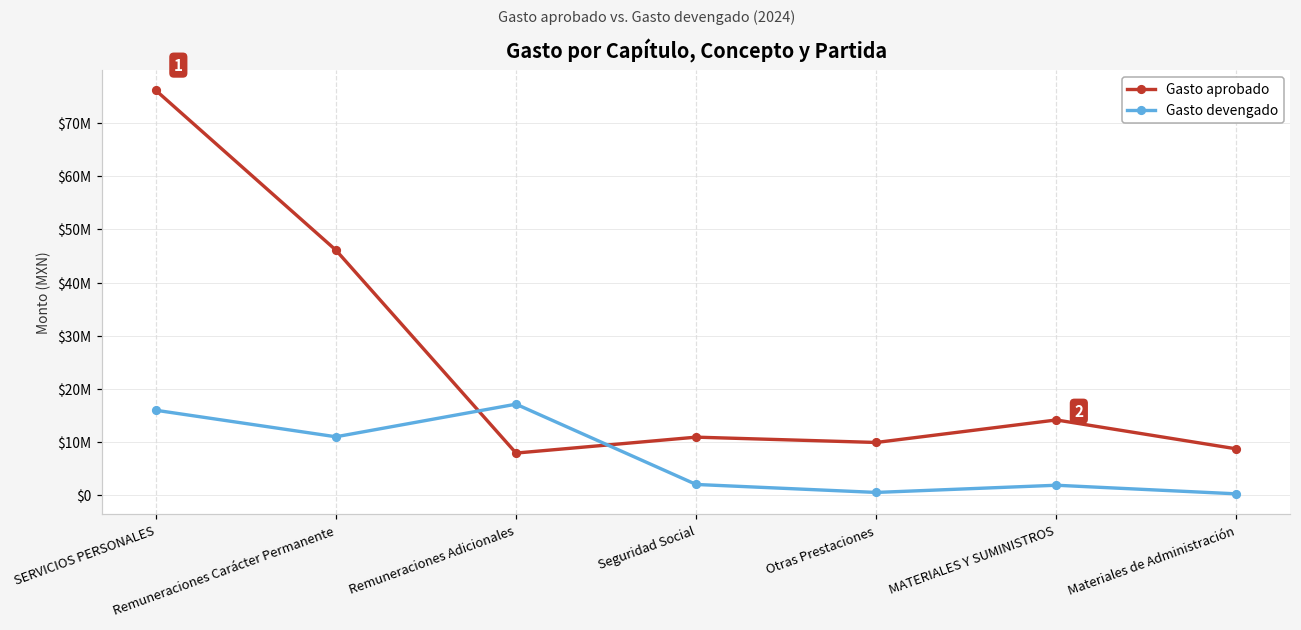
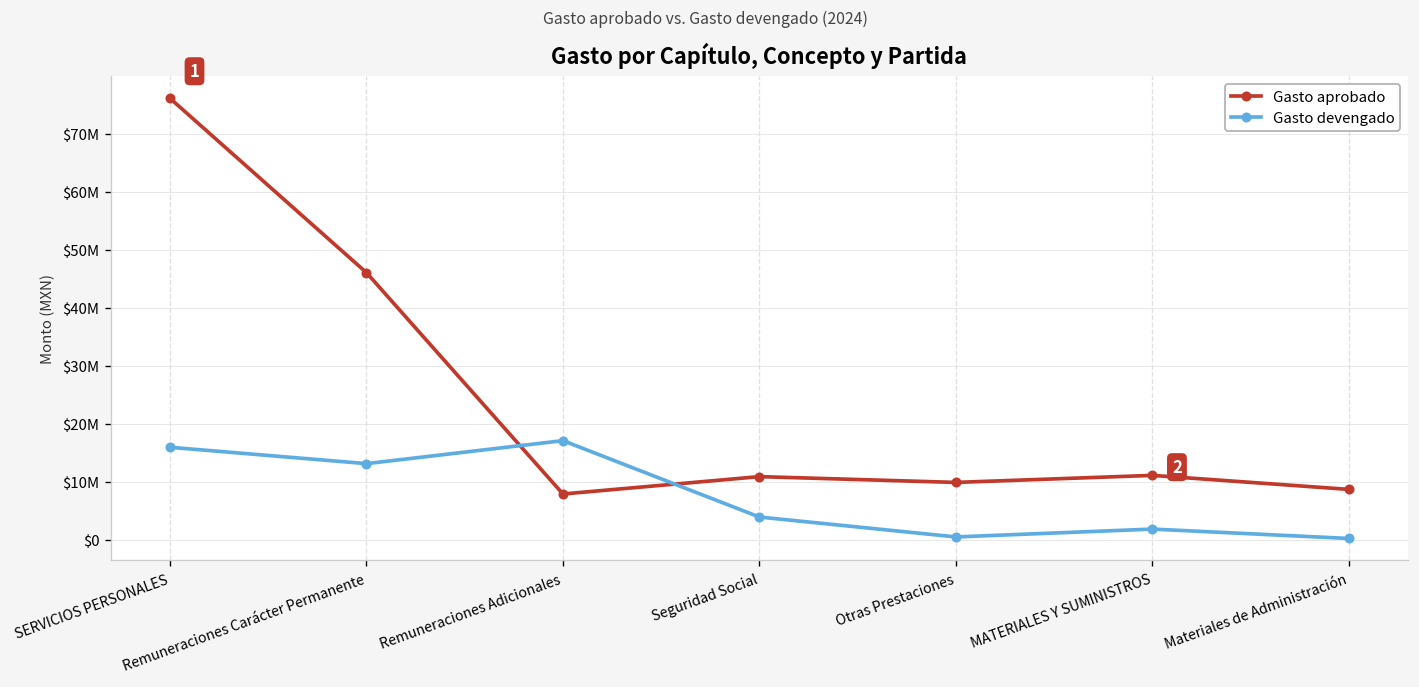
  {
    "Gasto aprobado": {
      "Remuneraciones Carácter Permanente": "$46000000",
      "Remuneraciones Adicionales": "$8000000",
      "Seguridad Social": "$11000000",
      "Otras Prestaciones": "$10000000",
-     "MATERIALES Y SUMINISTROS": "$14000000",
+     "MATERIALES Y SUMINISTROS": "$11000000",
      "Materiales de Administración": "$9000000"
    },
    "Gasto devengado": {
      "SERVICIOS PERSONALES": "$16000000",
-     "Remuneraciones Carácter Permanente": "$11000000",
+     "Remuneraciones Carácter Permanente": "$13000000",
      "Remuneraciones Adicionales": "$17000000",
-     "Seguridad Social": "$2000000",
+     "Seguridad Social": "$4000000",
      "Otras Prestaciones": "$1000000",
      "MATERIALES Y SUMINISTROS": "$2000000",
      "Materiales de Administración": "$0"
    }
  }
